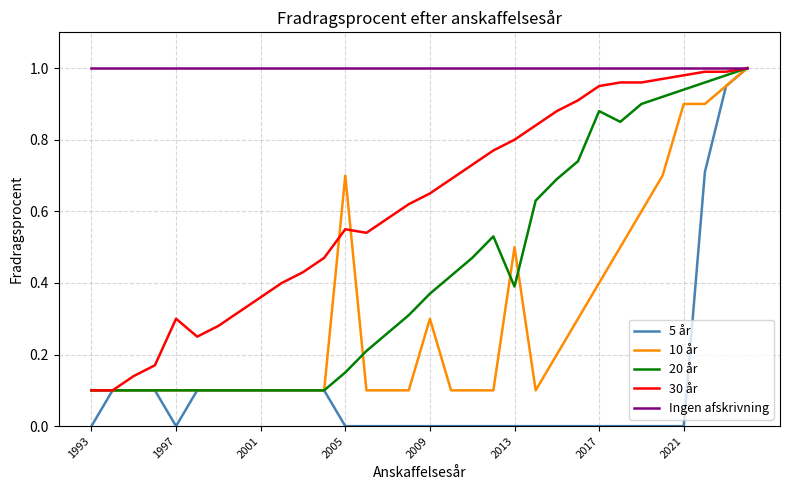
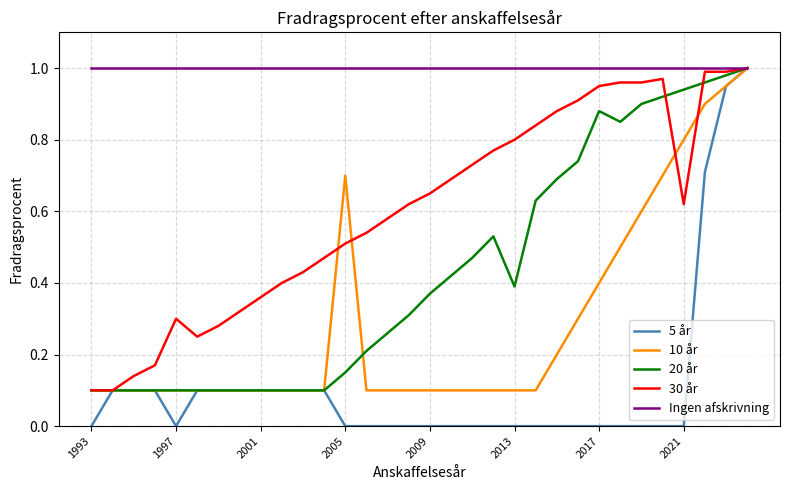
  {
    "5 år": {
      "1993": 0.00,
      "1997": 0.00,
      "2005": 0.00,
      "2009": 0.00,
      "2013": 0.00,
      "2017": 0.00,
      "2021": 0.00
    },
    "10 år": {
      "2005": 0.7,
-     "2009": 0.3,
-     "2013": 0.5,
+     "2009": 0.1,
+     "2013": 0.1,
      "2017": 0.4,
-     "2021": 0.9
+     "2021": 0.8
    },
    "20 år": {
      "2005": 0.15,
      "2009": 0.37,
      "2013": 0.39,
      "2017": 0.88,
      "2021": 0.94
    },
    "30 år": {
      "1997": 0.30,
      "2001": 0.36,
-     "2005": 0.55,
+     "2005": 0.51,
      "2009": 0.65,
      "2013": 0.80,
      "2017": 0.95,
-     "2021": 0.98
+     "2021": 0.62
    },
    "Ingen afskrivning": {
      "1993": 1.00,
      "1997": 1.00,
      "2001": 1.00,
      "2005": 1.00,
      "2009": 1.00,
      "2013": 1.00,
      "2017": 1.00,
      "2021": 1.00
    }
  }
